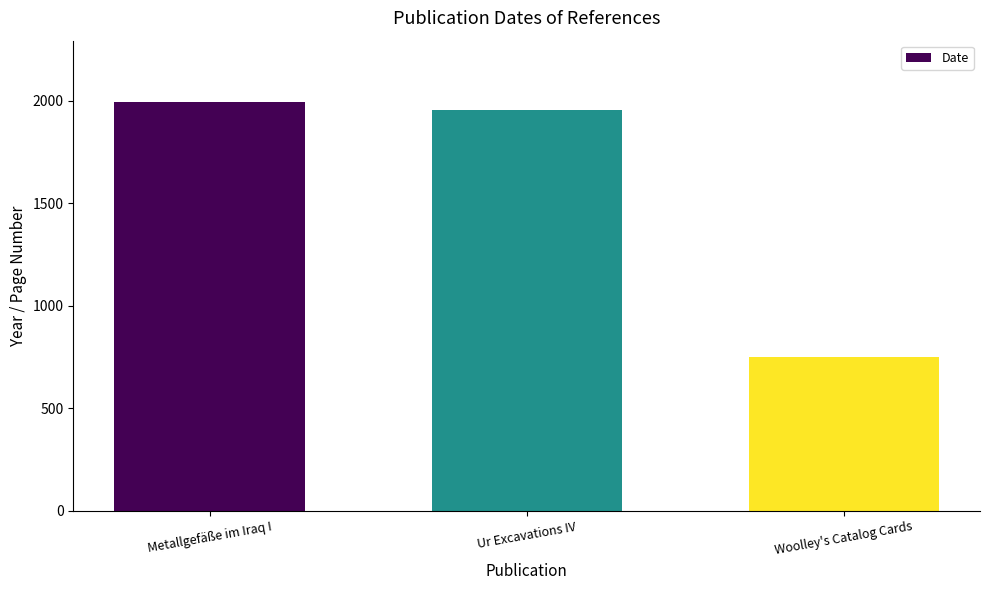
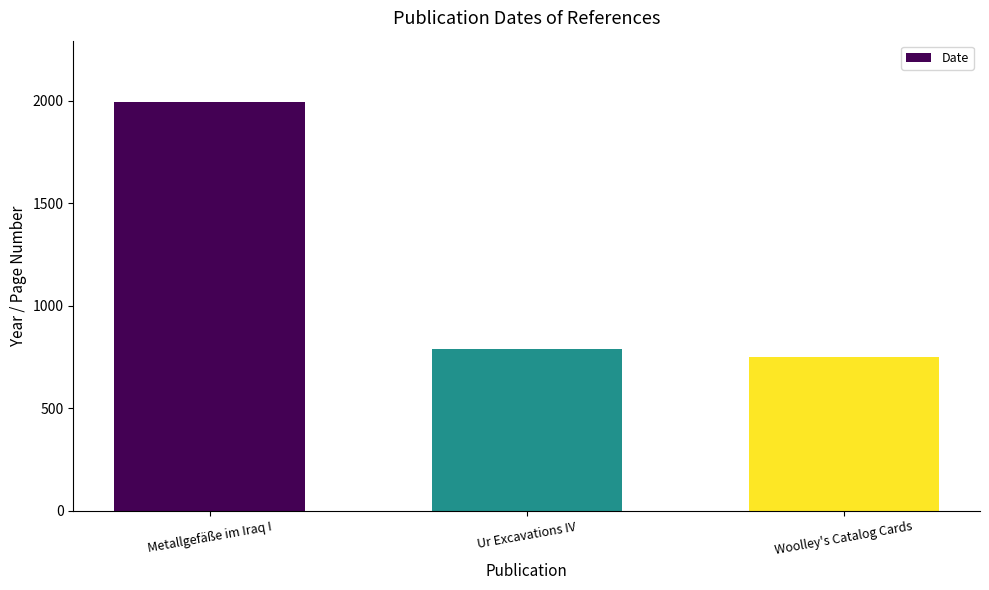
  {
    "Metallgefäße im Iraq I": 1990,
-   "Ur Excavations IV": 1960,
+   "Ur Excavations IV": 790,
    "Woolley's Catalog Cards": 750
  }
